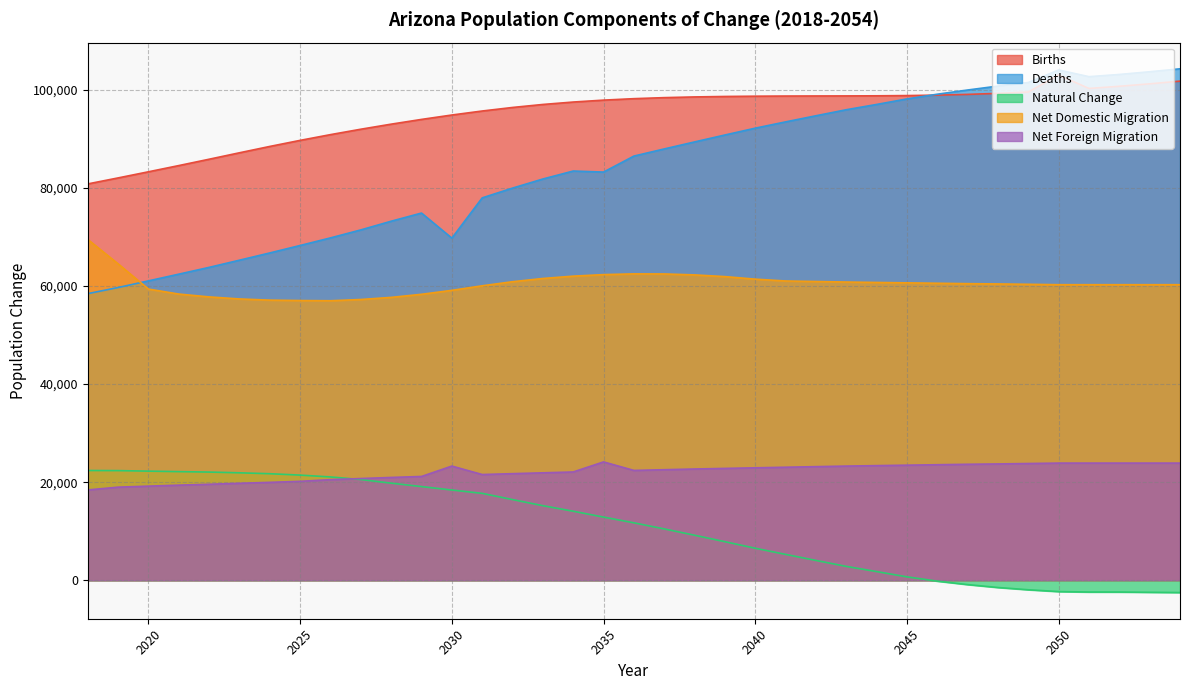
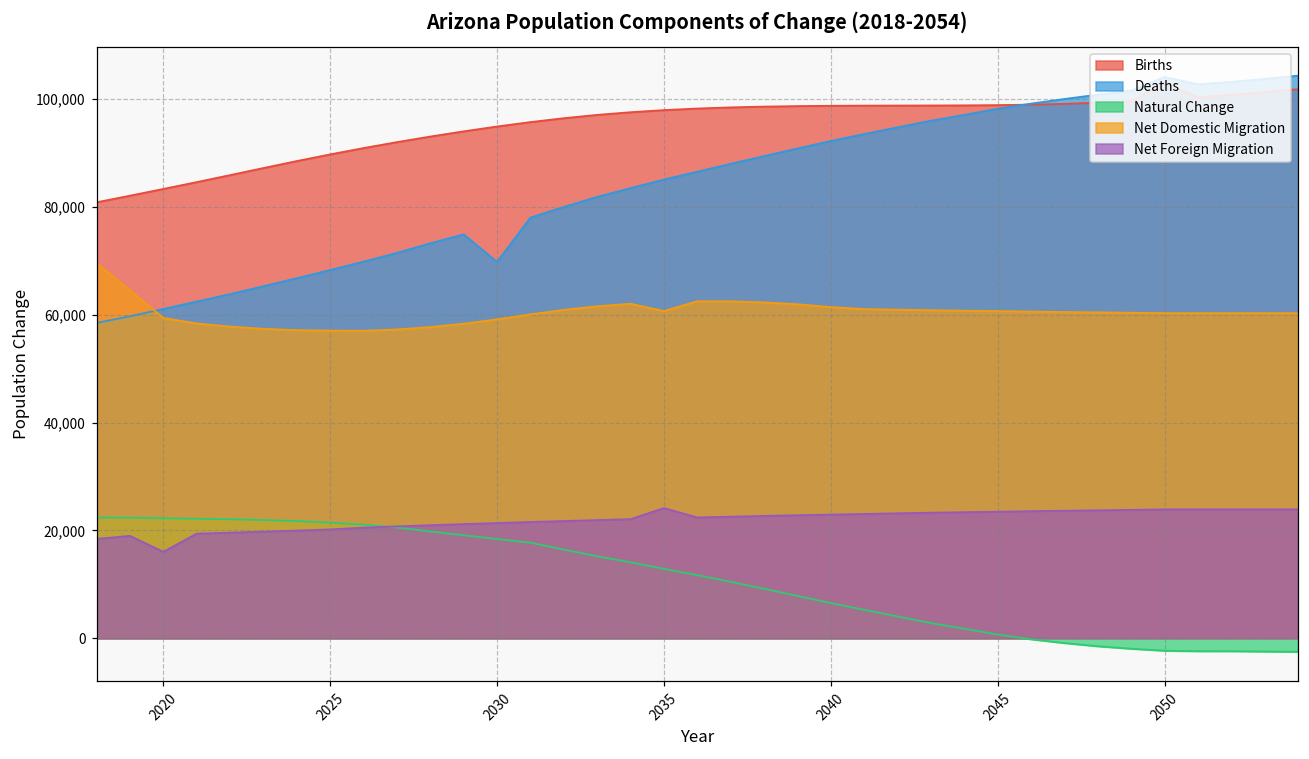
  {
    "Births": {
      "2020": "83,000",
      "2025": "90,000",
      "2030": "95,000",
      "2035": "98,000",
      "2040": "99,000",
      "2045": "99,000"
    },
    "Deaths": {
      "2020": "61,000",
      "2025": "68,000",
      "2030": "70,000",
-     "2035": "83,000",
+     "2035": "85,000",
      "2040": "92,000",
      "2045": "98,000"
    },
    "Net Domestic Migration": {
      "2020": "59,000",
      "2025": "57,000",
      "2030": "59,000",
-     "2035": "62,000",
+     "2035": "61,000",
      "2040": "61,000",
      "2045": "61,000",
      "2050": "60,000"
    },
    "Net Foreign Migration": {
-     "2020": "19,000",
+     "2020": "16,000",
      "2025": "20,000",
-     "2030": "23,000",
+     "2030": "21,000",
      "2035": "24,000",
      "2040": "23,000",
      "2045": "23,000",
      "2050": "24,000"
    }
  }
